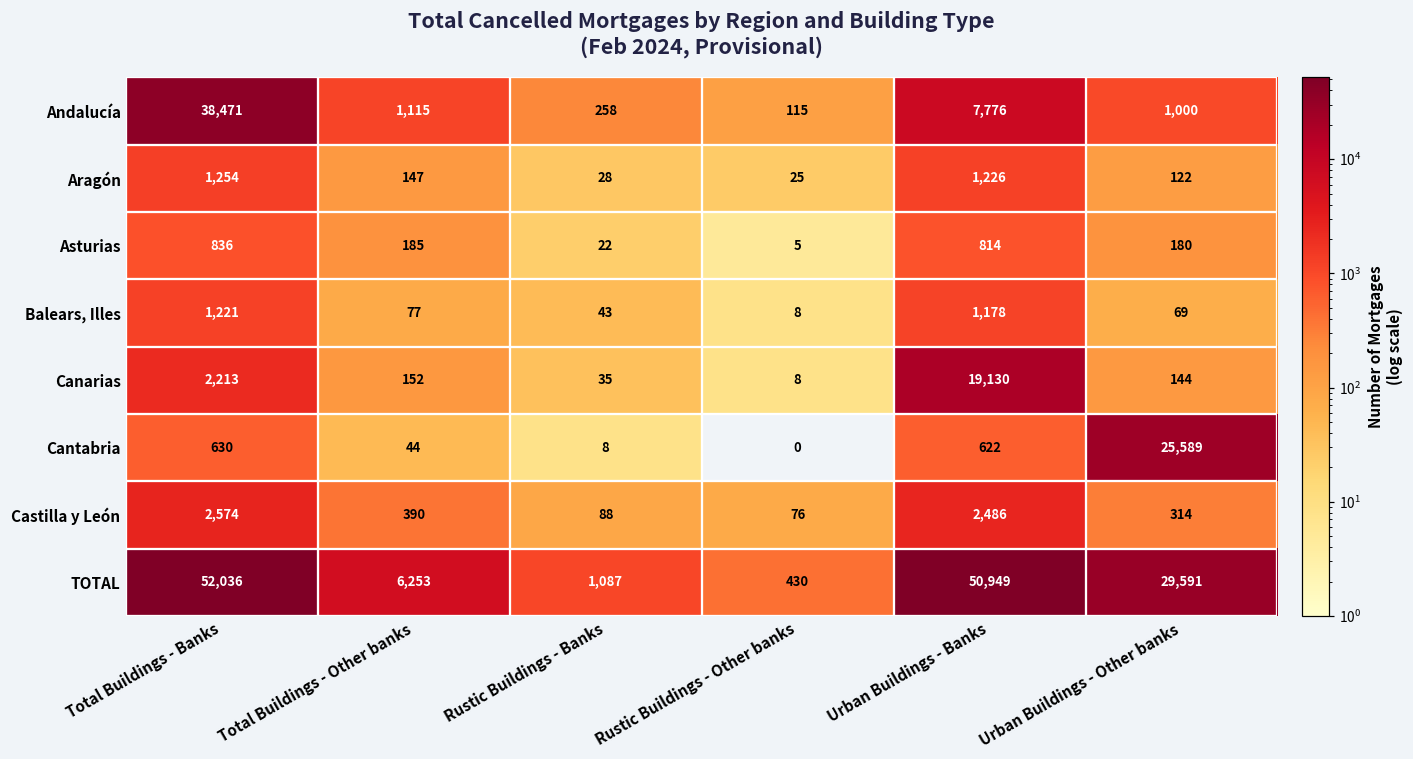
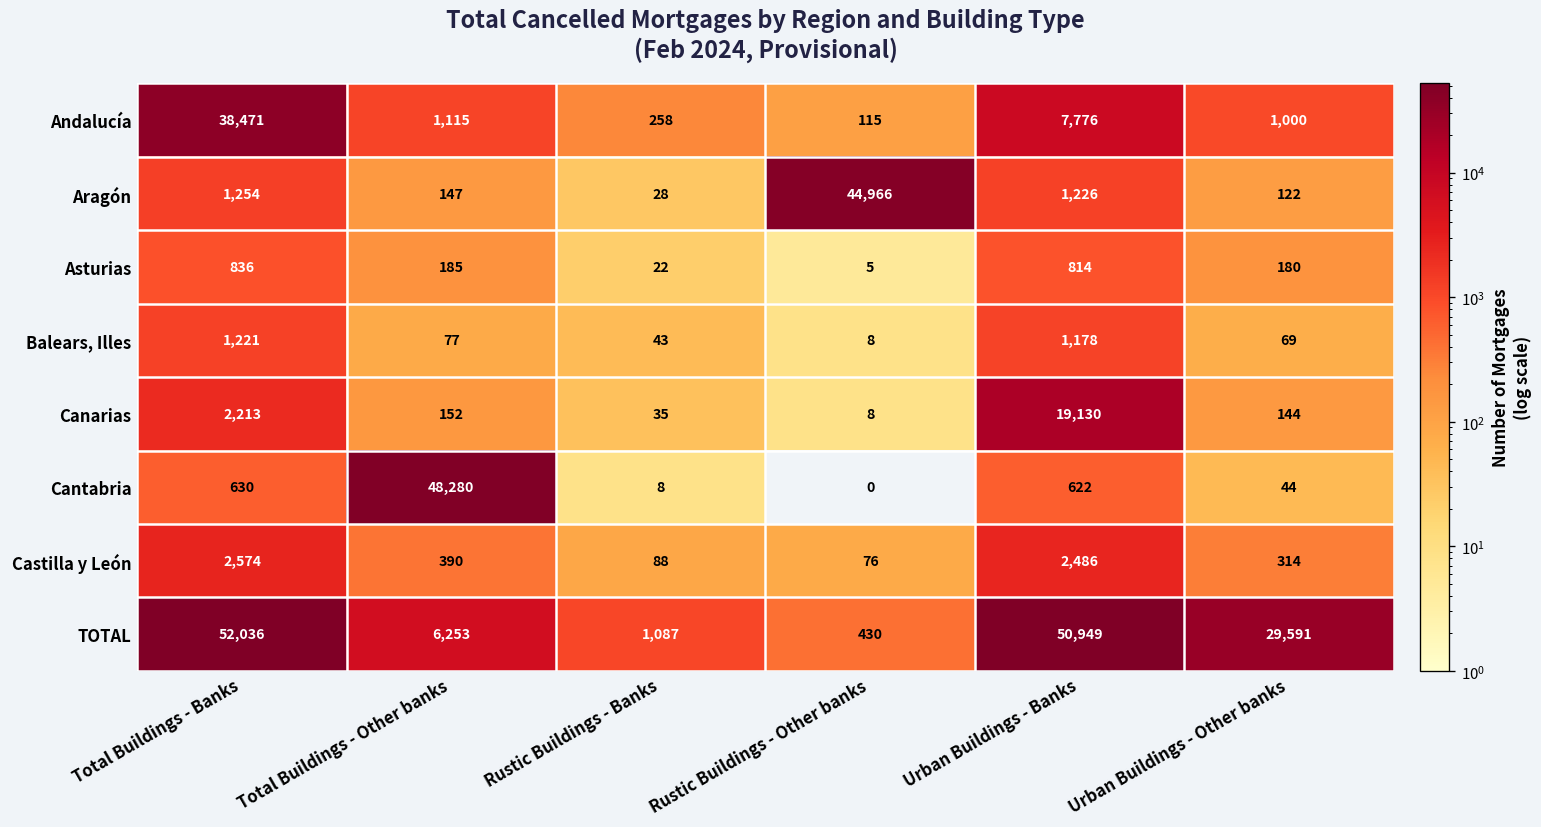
  {
    "Andalucía": {
      "Total Buildings - Banks": "38,471",
      "Total Buildings - Other banks": "1,115",
      "Rustic Buildings - Banks": "258",
      "Rustic Buildings - Other banks": "115",
      "Urban Buildings - Banks": "7,776",
      "Urban Buildings - Other banks": "1,000"
    },
    "Aragón": {
      "Total Buildings - Banks": "1,254",
      "Total Buildings - Other banks": "147",
      "Rustic Buildings - Banks": "28",
-     "Rustic Buildings - Other banks": "25",
+     "Rustic Buildings - Other banks": "44,966",
      "Urban Buildings - Banks": "1,226",
      "Urban Buildings - Other banks": "122"
    },
    "Asturias": {
      "Total Buildings - Banks": "836",
      "Total Buildings - Other banks": "185",
      "Rustic Buildings - Banks": "22",
      "Rustic Buildings - Other banks": "5",
      "Urban Buildings - Banks": "814",
      "Urban Buildings - Other banks": "180"
    },
    "Balears, Illes": {
      "Total Buildings - Banks": "1,221",
      "Total Buildings - Other banks": "77",
      "Rustic Buildings - Banks": "43",
      "Rustic Buildings - Other banks": "8",
      "Urban Buildings - Banks": "1,178",
      "Urban Buildings - Other banks": "69"
    },
    "Canarias": {
      "Total Buildings - Banks": "2,213",
      "Total Buildings - Other banks": "152",
      "Rustic Buildings - Banks": "35",
      "Rustic Buildings - Other banks": "8",
      "Urban Buildings - Banks": "19,130",
      "Urban Buildings - Other banks": "144"
    },
    "Cantabria": {
      "Total Buildings - Banks": "630",
-     "Total Buildings - Other banks": "44",
+     "Total Buildings - Other banks": "48,280",
      "Rustic Buildings - Banks": "8",
      "Rustic Buildings - Other banks": "0",
      "Urban Buildings - Banks": "622",
-     "Urban Buildings - Other banks": "25,589"
+     "Urban Buildings - Other banks": "44"
    },
    "Castilla y León": {
      "Total Buildings - Banks": "2,574",
      "Total Buildings - Other banks": "390",
      "Rustic Buildings - Banks": "88",
      "Rustic Buildings - Other banks": "76",
      "Urban Buildings - Banks": "2,486",
      "Urban Buildings - Other banks": "314"
    },
    "TOTAL": {
      "Total Buildings - Banks": "52,036",
      "Total Buildings - Other banks": "6,253",
      "Rustic Buildings - Banks": "1,087",
      "Rustic Buildings - Other banks": "430",
      "Urban Buildings - Banks": "50,949",
      "Urban Buildings - Other banks": "29,591"
    }
  }
